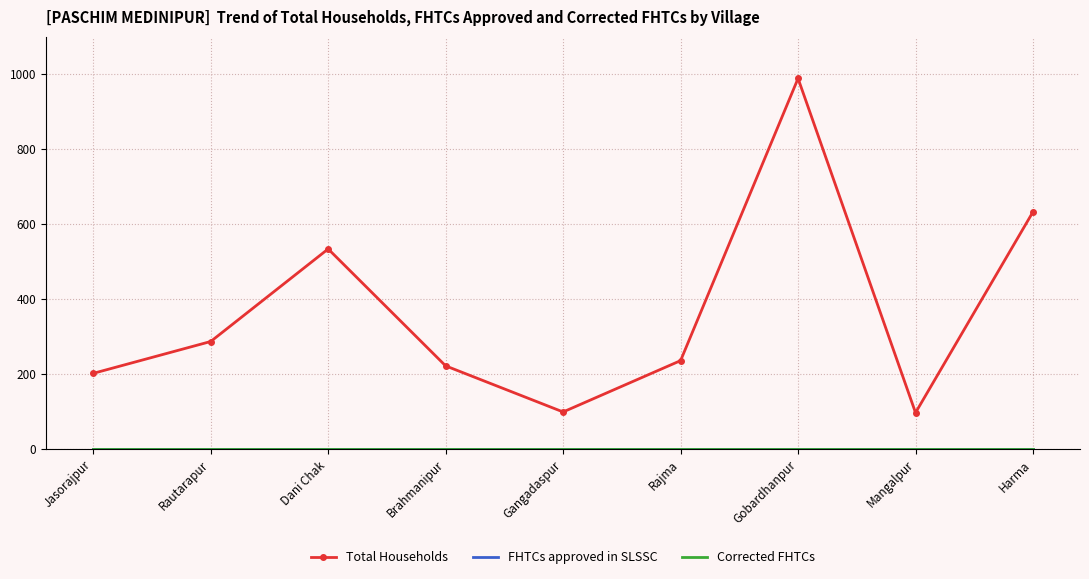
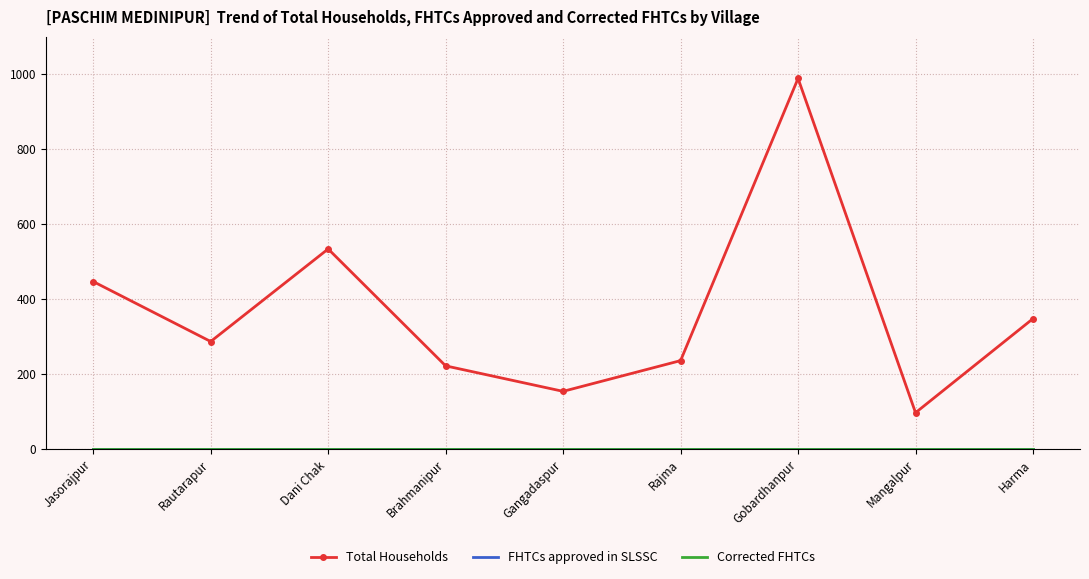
  {
    "Total Households": {
-     "Jasorajpur": 200,
+     "Jasorajpur": 450,
      "Rautarapur": 290,
      "Dani Chak": 530,
      "Brahmanipur": 220,
-     "Gangadaspur": 100,
+     "Gangadaspur": 150,
      "Rajma": 240,
      "Gobardhanpur": 990,
      "Mangalpur": 100,
-     "Harma": 630
+     "Harma": 350
    },
    "Corrected FHTCs": {
      "Jasorajpur": 0,
      "Rautarapur": 0,
      "Dani Chak": 0,
      "Brahmanipur": 0,
      "Gangadaspur": 0,
      "Rajma": 0,
      "Gobardhanpur": 0,
      "Mangalpur": 0,
      "Harma": 0
    }
  }
